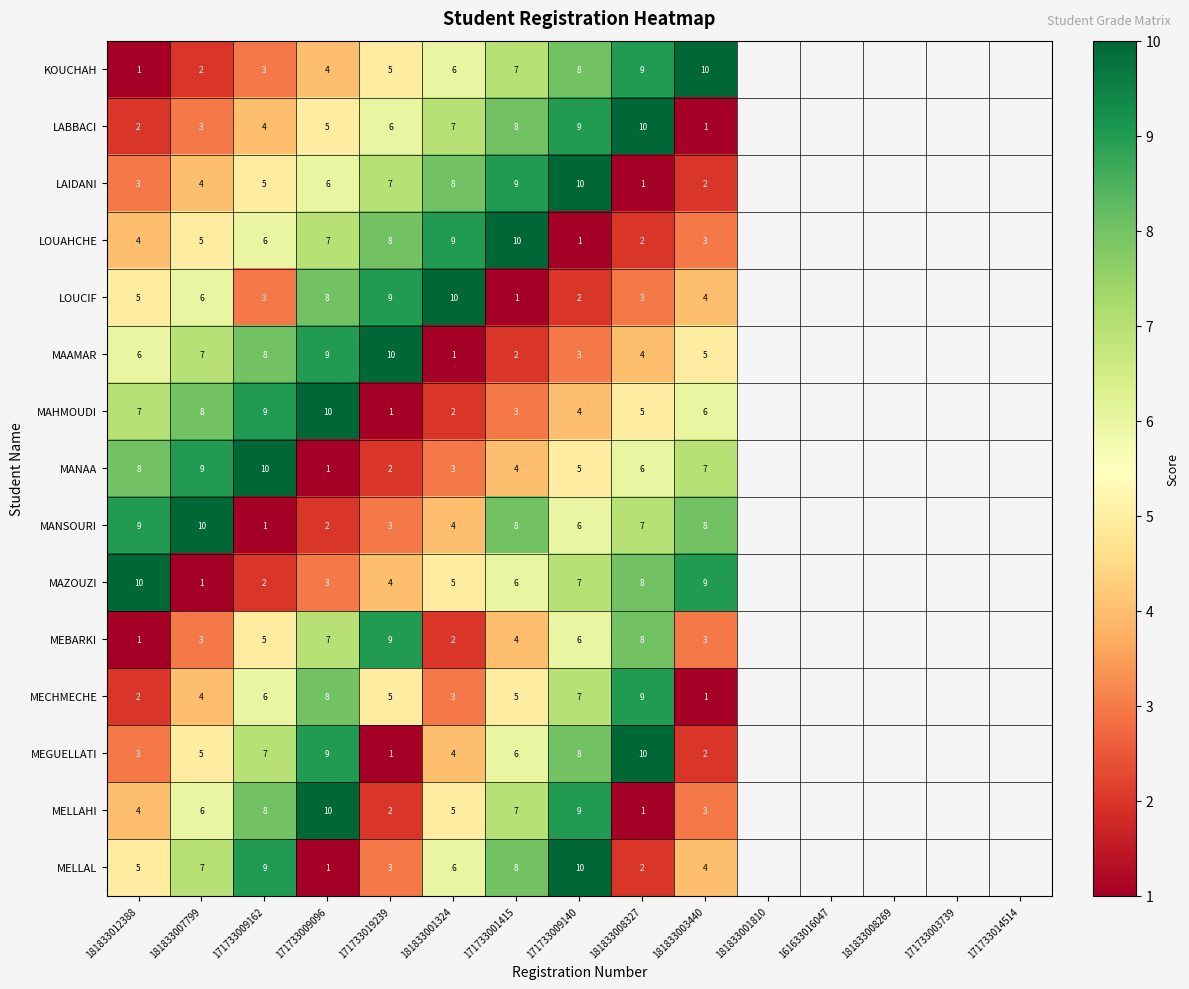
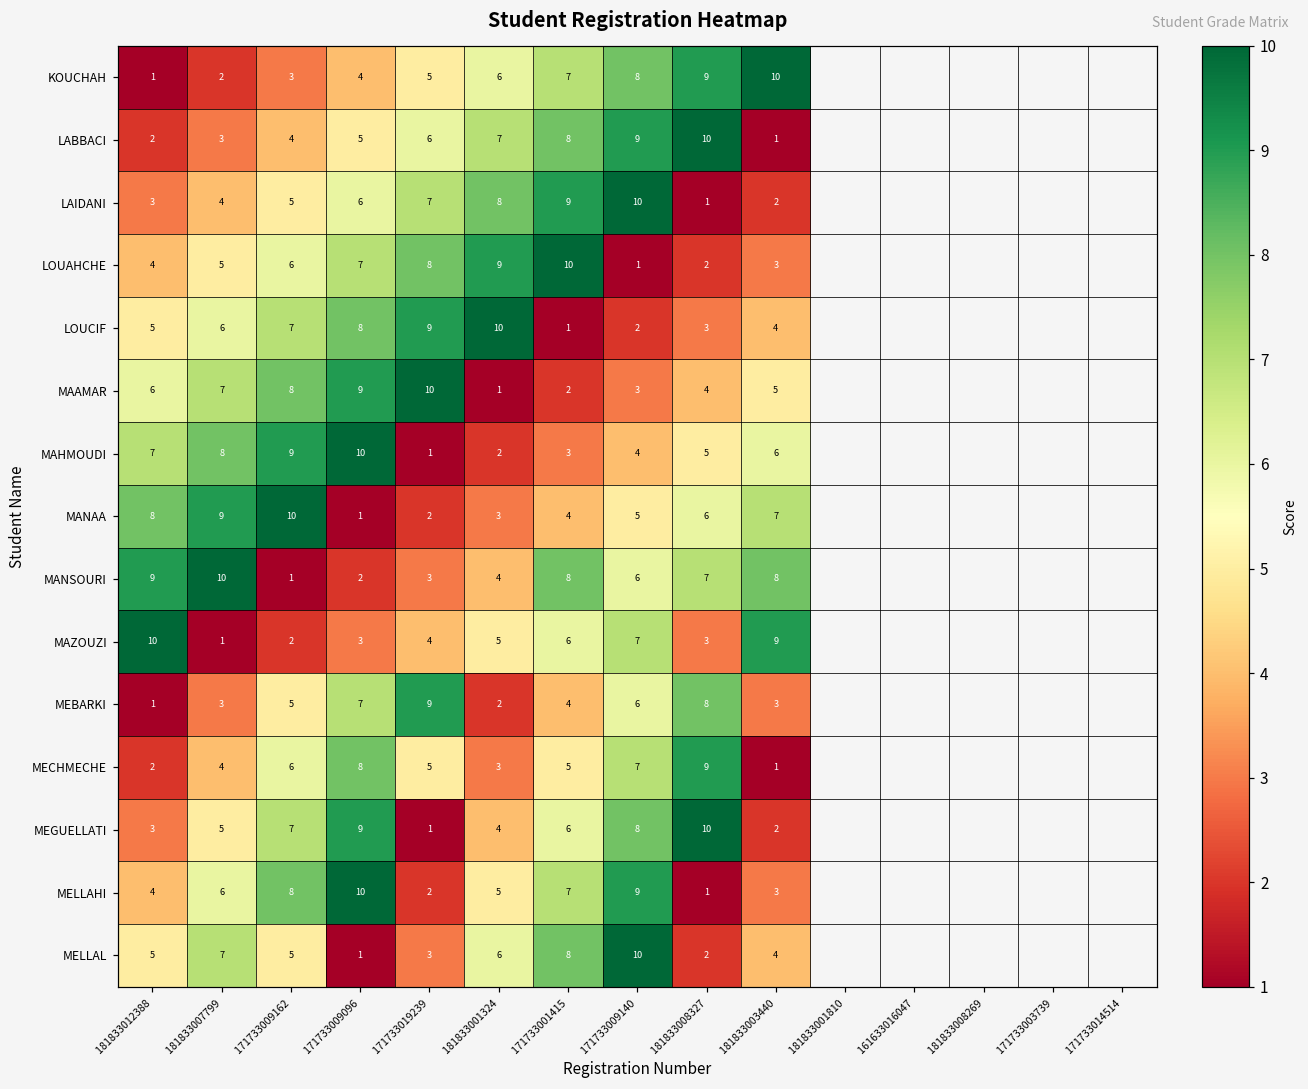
  {
    "KOUCHAH": {
      "181833012388": 1,
      "181833007799": 2,
      "171733009162": 3,
      "171733009096": 4,
      "171733019239": 5,
      "181833001324": 6,
      "171733001415": 7,
      "171733009140": 8,
      "181833008327": 9,
      "181833003440": 10
    },
    "LABBACI": {
      "181833012388": 2,
      "181833007799": 3,
      "171733009162": 4,
      "171733009096": 5,
      "171733019239": 6,
      "181833001324": 7,
      "171733001415": 8,
      "171733009140": 9,
      "181833008327": 10,
      "181833003440": 1
    },
    "LAIDANI": {
      "181833012388": 3,
      "181833007799": 4,
      "171733009162": 5,
      "171733009096": 6,
      "171733019239": 7,
      "181833001324": 8,
      "171733001415": 9,
      "171733009140": 10,
      "181833008327": 1,
      "181833003440": 2
    },
    "LOUAHCHE": {
      "181833012388": 4,
      "181833007799": 5,
      "171733009162": 6,
      "171733009096": 7,
      "171733019239": 8,
      "181833001324": 9,
      "171733001415": 10,
      "171733009140": 1,
      "181833008327": 2,
      "181833003440": 3
    },
    "LOUCIF": {
      "181833012388": 5,
      "181833007799": 6,
-     "171733009162": 3,
+     "171733009162": 7,
      "171733009096": 8,
      "171733019239": 9,
      "181833001324": 10,
      "171733001415": 1,
      "171733009140": 2,
      "181833008327": 3,
      "181833003440": 4
    },
    "MAAMAR": {
      "181833012388": 6,
      "181833007799": 7,
      "171733009162": 8,
      "171733009096": 9,
      "171733019239": 10,
      "181833001324": 1,
      "171733001415": 2,
      "171733009140": 3,
      "181833008327": 4,
      "181833003440": 5
    },
    "MAHMOUDI": {
      "181833012388": 7,
      "181833007799": 8,
      "171733009162": 9,
      "171733009096": 10,
      "171733019239": 1,
      "181833001324": 2,
      "171733001415": 3,
      "171733009140": 4,
      "181833008327": 5,
      "181833003440": 6
    },
    "MANAA": {
      "181833012388": 8,
      "181833007799": 9,
      "171733009162": 10,
      "171733009096": 1,
      "171733019239": 2,
      "181833001324": 3,
      "171733001415": 4,
      "171733009140": 5,
      "181833008327": 6,
      "181833003440": 7
    },
    "MANSOURI": {
      "181833012388": 9,
      "181833007799": 10,
      "171733009162": 1,
      "171733009096": 2,
      "171733019239": 3,
      "181833001324": 4,
      "171733001415": 8,
      "171733009140": 6,
      "181833008327": 7,
      "181833003440": 8
    },
    "MAZOUZI": {
      "181833012388": 10,
      "181833007799": 1,
      "171733009162": 2,
      "171733009096": 3,
      "171733019239": 4,
      "181833001324": 5,
      "171733001415": 6,
      "171733009140": 7,
-     "181833008327": 8,
+     "181833008327": 3,
      "181833003440": 9
    },
    "MEBARKI": {
      "181833012388": 1,
      "181833007799": 3,
      "171733009162": 5,
      "171733009096": 7,
      "171733019239": 9,
      "181833001324": 2,
      "171733001415": 4,
      "171733009140": 6,
      "181833008327": 8,
      "181833003440": 3
    },
    "MECHMECHE": {
      "181833012388": 2,
      "181833007799": 4,
      "171733009162": 6,
      "171733009096": 8,
      "171733019239": 5,
      "181833001324": 3,
      "171733001415": 5,
      "171733009140": 7,
      "181833008327": 9,
      "181833003440": 1
    },
    "MEGUELLATI": {
      "181833012388": 3,
      "181833007799": 5,
      "171733009162": 7,
      "171733009096": 9,
      "171733019239": 1,
      "181833001324": 4,
      "171733001415": 6,
      "171733009140": 8,
      "181833008327": 10,
      "181833003440": 2
    },
    "MELLAHI": {
      "181833012388": 4,
      "181833007799": 6,
      "171733009162": 8,
      "171733009096": 10,
      "171733019239": 2,
      "181833001324": 5,
      "171733001415": 7,
      "171733009140": 9,
      "181833008327": 1,
      "181833003440": 3
    },
    "MELLAL": {
      "181833012388": 5,
      "181833007799": 7,
-     "171733009162": 9,
+     "171733009162": 5,
      "171733009096": 1,
      "171733019239": 3,
      "181833001324": 6,
      "171733001415": 8,
      "171733009140": 10,
      "181833008327": 2,
      "181833003440": 4
    }
  }
